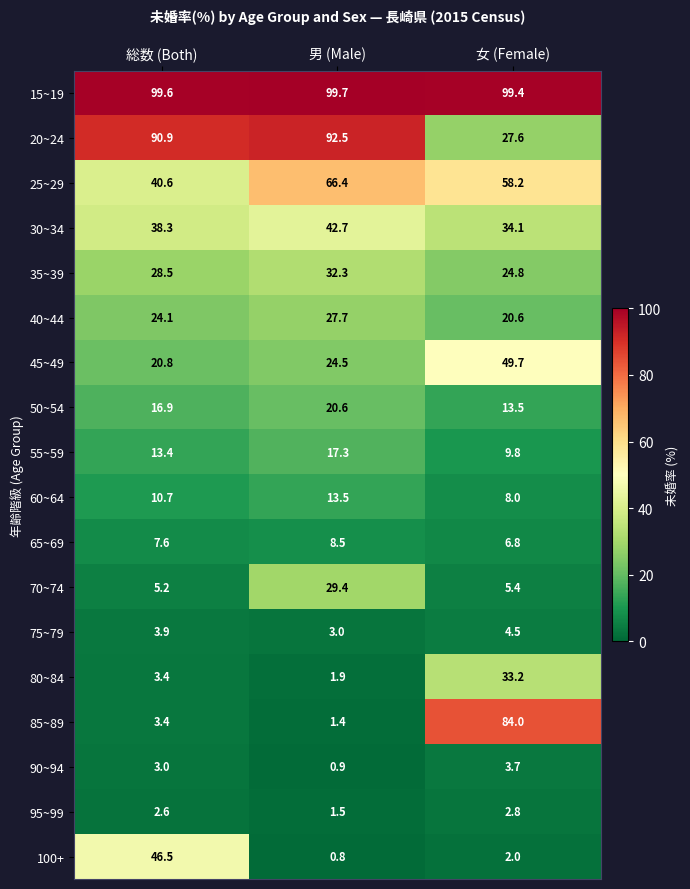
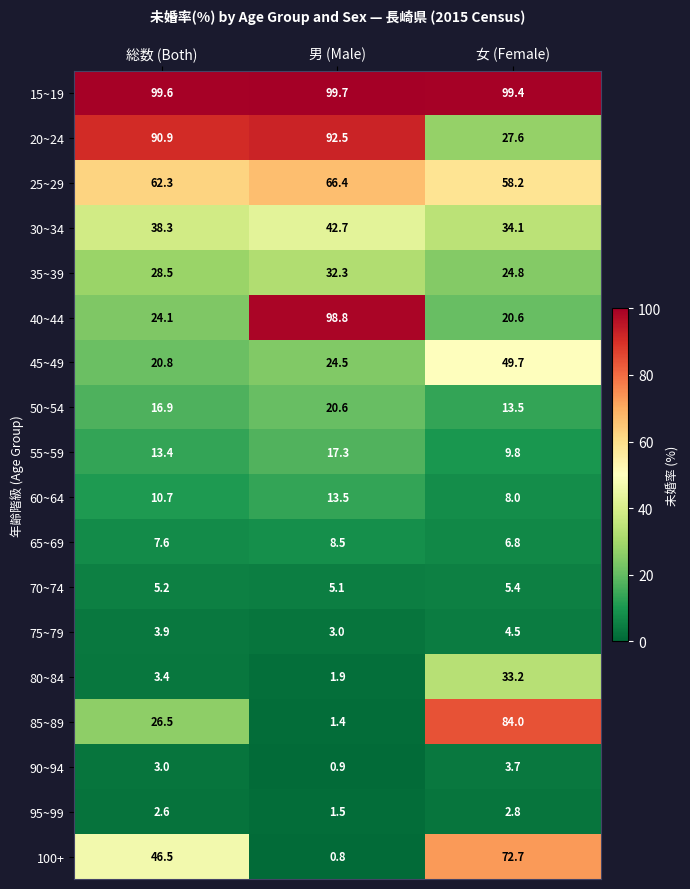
  {
    "15~19": {
      "総数 (Both)": 99.6,
      "男 (Male)": 99.7,
      "女 (Female)": 99.4
    },
    "20~24": {
      "総数 (Both)": 90.9,
      "男 (Male)": 92.5,
      "女 (Female)": 27.6
    },
    "25~29": {
-     "総数 (Both)": 40.6,
+     "総数 (Both)": 62.3,
      "男 (Male)": 66.4,
      "女 (Female)": 58.2
    },
    "30~34": {
      "総数 (Both)": 38.3,
      "男 (Male)": 42.7,
      "女 (Female)": 34.1
    },
    "35~39": {
      "総数 (Both)": 28.5,
      "男 (Male)": 32.3,
      "女 (Female)": 24.8
    },
    "40~44": {
      "総数 (Both)": 24.1,
-     "男 (Male)": 27.7,
+     "男 (Male)": 98.8,
      "女 (Female)": 20.6
    },
    "45~49": {
      "総数 (Both)": 20.8,
      "男 (Male)": 24.5,
      "女 (Female)": 49.7
    },
    "50~54": {
      "総数 (Both)": 16.9,
      "男 (Male)": 20.6,
      "女 (Female)": 13.5
    },
    "55~59": {
      "総数 (Both)": 13.4,
      "男 (Male)": 17.3,
      "女 (Female)": 9.8
    },
    "60~64": {
      "総数 (Both)": 10.7,
      "男 (Male)": 13.5,
      "女 (Female)": 8.0
    },
    "65~69": {
      "総数 (Both)": 7.6,
      "男 (Male)": 8.5,
      "女 (Female)": 6.8
    },
    "70~74": {
      "総数 (Both)": 5.2,
-     "男 (Male)": 29.4,
+     "男 (Male)": 5.1,
      "女 (Female)": 5.4
    },
    "75~79": {
      "総数 (Both)": 3.9,
      "男 (Male)": 3.0,
      "女 (Female)": 4.5
    },
    "80~84": {
      "総数 (Both)": 3.4,
      "男 (Male)": 1.9,
      "女 (Female)": 33.2
    },
    "85~89": {
-     "総数 (Both)": 3.4,
+     "総数 (Both)": 26.5,
      "男 (Male)": 1.4,
      "女 (Female)": 84.0
    },
    "90~94": {
      "総数 (Both)": 3.0,
      "男 (Male)": 0.9,
      "女 (Female)": 3.7
    },
    "95~99": {
      "総数 (Both)": 2.6,
      "男 (Male)": 1.5,
      "女 (Female)": 2.8
    },
    "100+": {
      "総数 (Both)": 46.5,
      "男 (Male)": 0.8,
-     "女 (Female)": 2.0
+     "女 (Female)": 72.7
    }
  }
